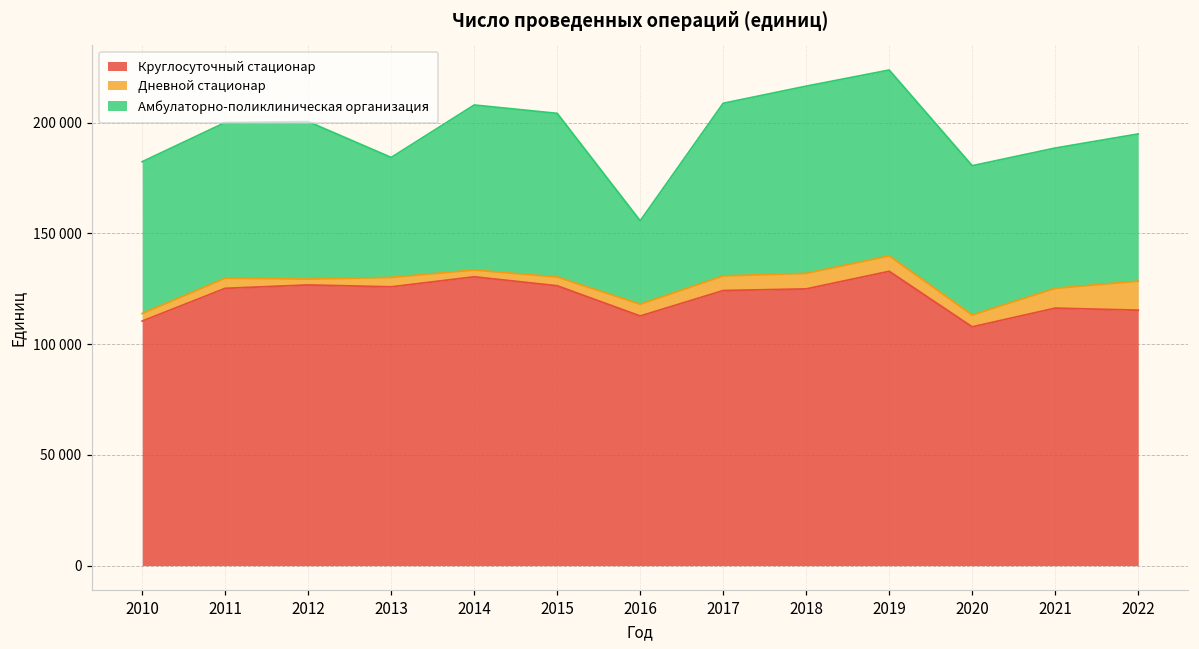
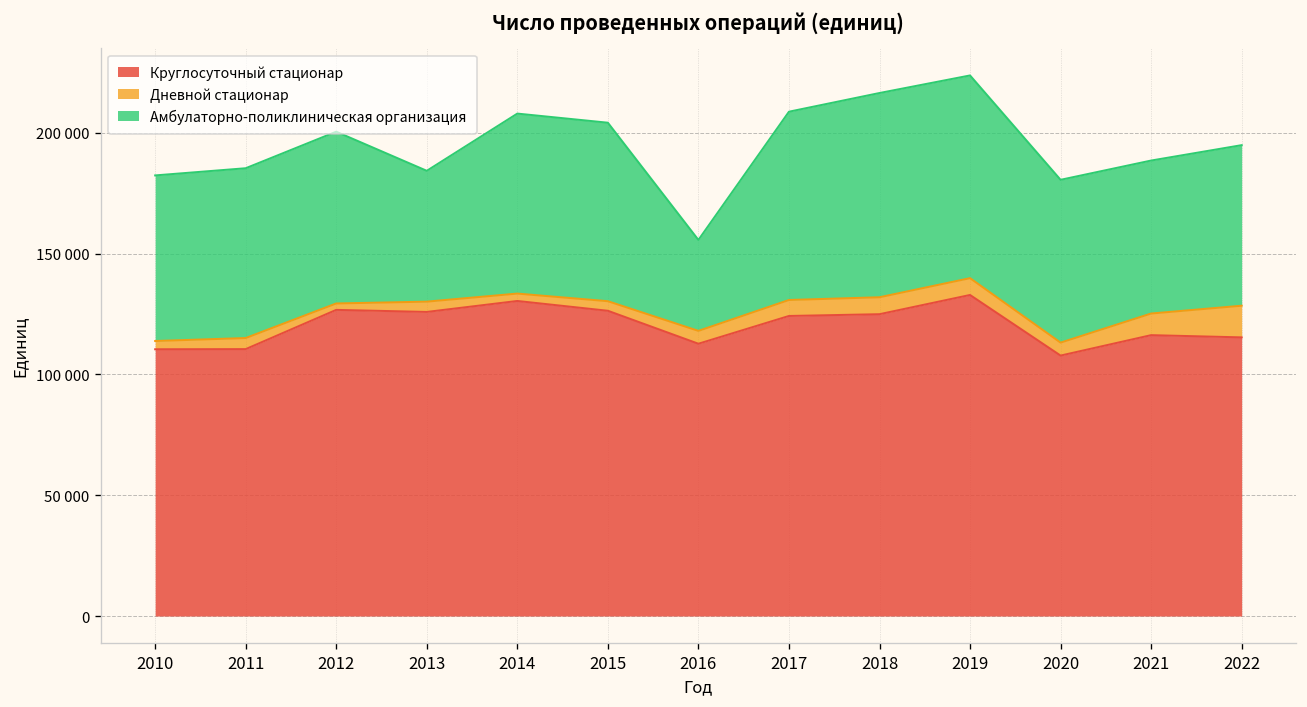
  {
    "Круглосуточный стационар": {
      "2010": 110000,
-     "2011": 125000,
+     "2011": 110000,
      "2012": 127000,
      "2013": 126000,
      "2014": 130000,
      "2015": 126000,
      "2016": 113000,
      "2017": 124000,
      "2018": 125000,
      "2019": 133000,
      "2020": 108000,
      "2021": 116000,
      "2022": 115000
    },
    "Дневной стационар": {
      "2010": 3000,
      "2011": 5000,
      "2012": 3000,
      "2013": 4000,
      "2014": 3000,
      "2015": 4000,
      "2016": 5000,
      "2017": 7000,
      "2018": 7000,
      "2019": 7000,
      "2020": 5000,
      "2021": 9000,
      "2022": 13000
    },
    "Амбулаторно-поликлиническая организация": {
      "2010": 69000,
      "2013": 54000,
      "2014": 74000,
      "2015": 74000,
      "2016": 38000,
      "2017": 78000,
      "2018": 85000,
      "2019": 84000,
      "2020": 67000,
      "2021": 63000,
      "2022": 66000
    }
  }
